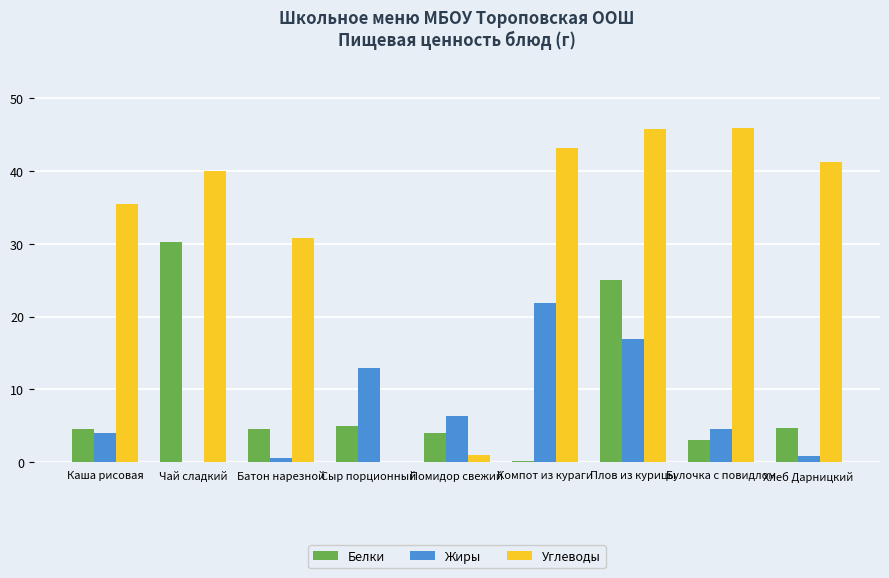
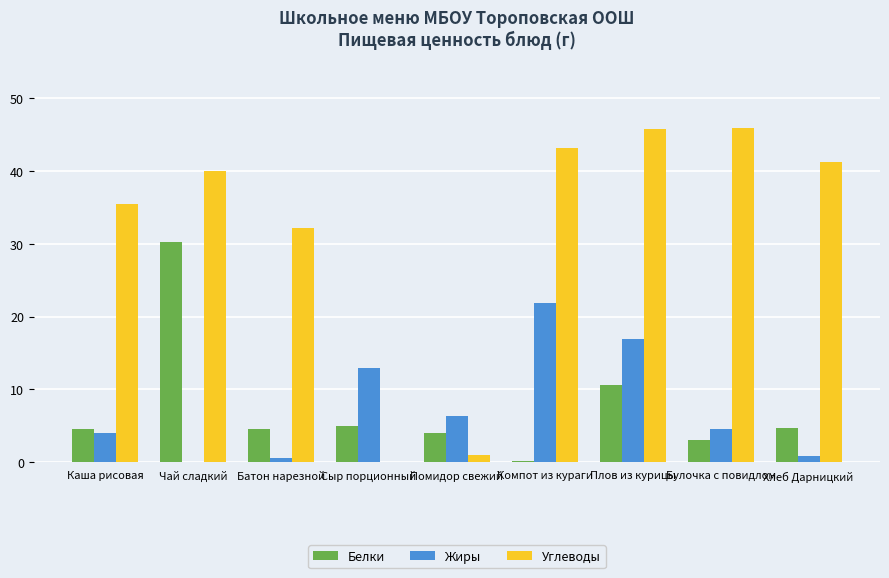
  {
    "Белки": {
      "Каша рисовая": 5,
      "Чай сладкий": 30,
      "Батон нарезной": 5,
      "Сыр порционный": 5,
      "Помидор свежий": 4,
-     "Плов из курицы": 25,
+     "Плов из курицы": 11,
      "Булочка с повидлом": 3,
      "Хлеб Дарницкий": 5
    },
    "Жиры": {
      "Каша рисовая": 4,
      "Чай сладкий": 0,
      "Батон нарезной": 1,
      "Сыр порционный": 13,
      "Помидор свежий": 6,
      "Компот из кураги": 22,
      "Плов из курицы": 17,
      "Булочка с повидлом": 5,
      "Хлеб Дарницкий": 1
    },
    "Углеводы": {
      "Каша рисовая": 35,
      "Чай сладкий": 40,
-     "Батон нарезной": 31,
+     "Батон нарезной": 32,
      "Сыр порционный": 0,
      "Помидор свежий": 1,
      "Компот из кураги": 43,
      "Плов из курицы": 46,
      "Булочка с повидлом": 46,
      "Хлеб Дарницкий": 41
    }
  }
